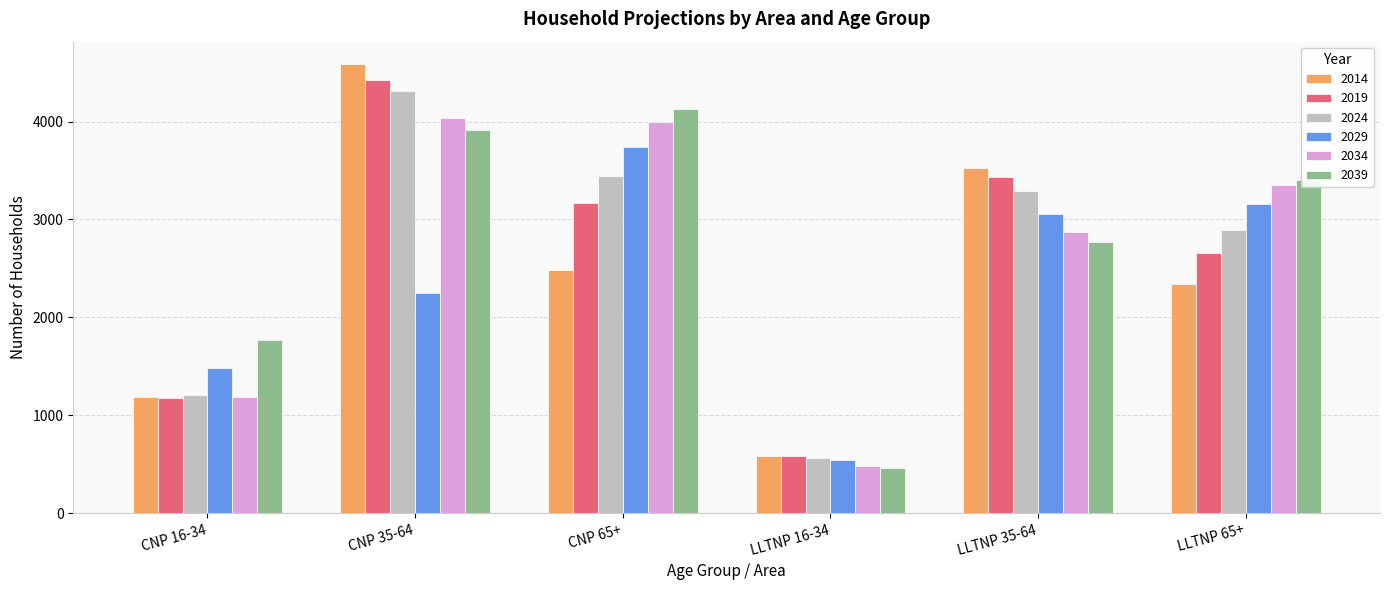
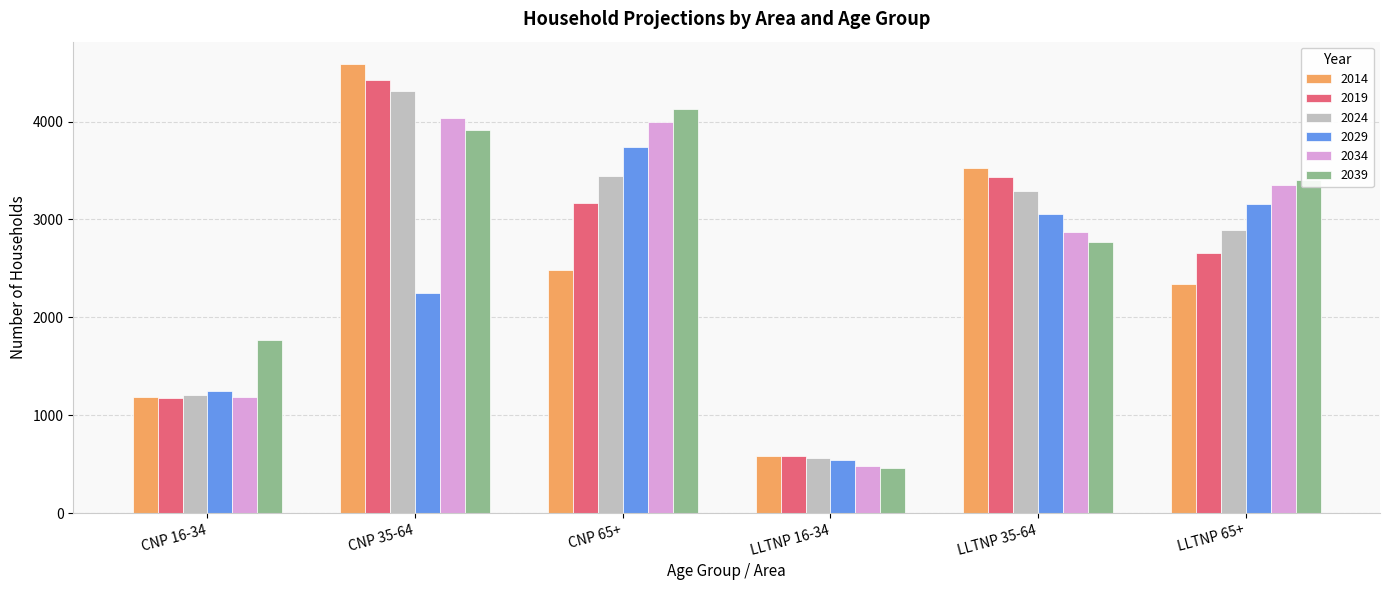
  {
    "2014": {
      "CNP 16-34": 1200,
      "CNP 35-64": 4600,
      "CNP 65+": 2500,
      "LLTNP 16-34": 600,
      "LLTNP 35-64": 3500,
      "LLTNP 65+": 2300
    },
    "2019": {
      "CNP 16-34": 1200,
      "CNP 35-64": 4400,
      "CNP 65+": 3200,
      "LLTNP 16-34": 600,
      "LLTNP 35-64": 3400,
      "LLTNP 65+": 2700
    },
    "2029": {
-     "CNP 16-34": 1500,
+     "CNP 16-34": 1200,
      "CNP 35-64": 2200,
      "CNP 65+": 3700,
      "LLTNP 16-34": 500,
      "LLTNP 35-64": 3100,
      "LLTNP 65+": 3200
    },
    "2039": {
      "CNP 16-34": 1800,
      "CNP 35-64": 3900,
      "CNP 65+": 4100,
      "LLTNP 16-34": 500,
      "LLTNP 35-64": 2800
    }
  }
